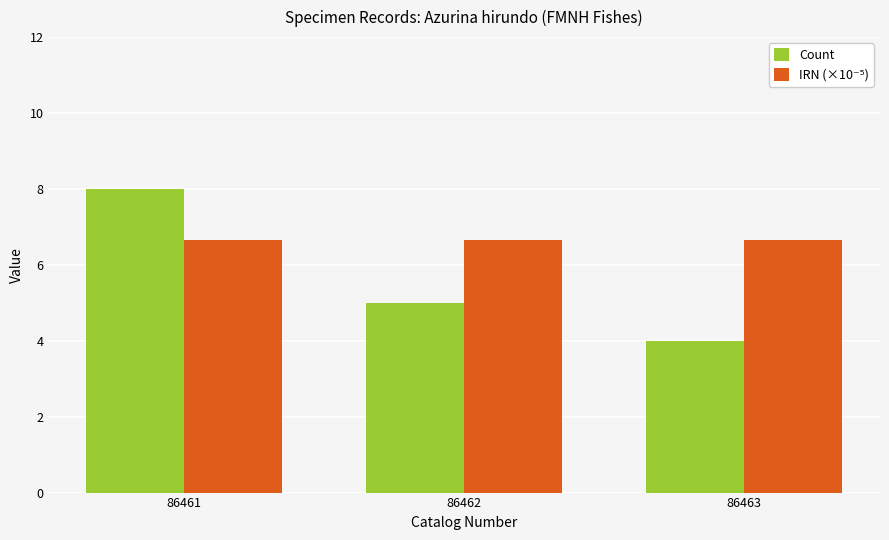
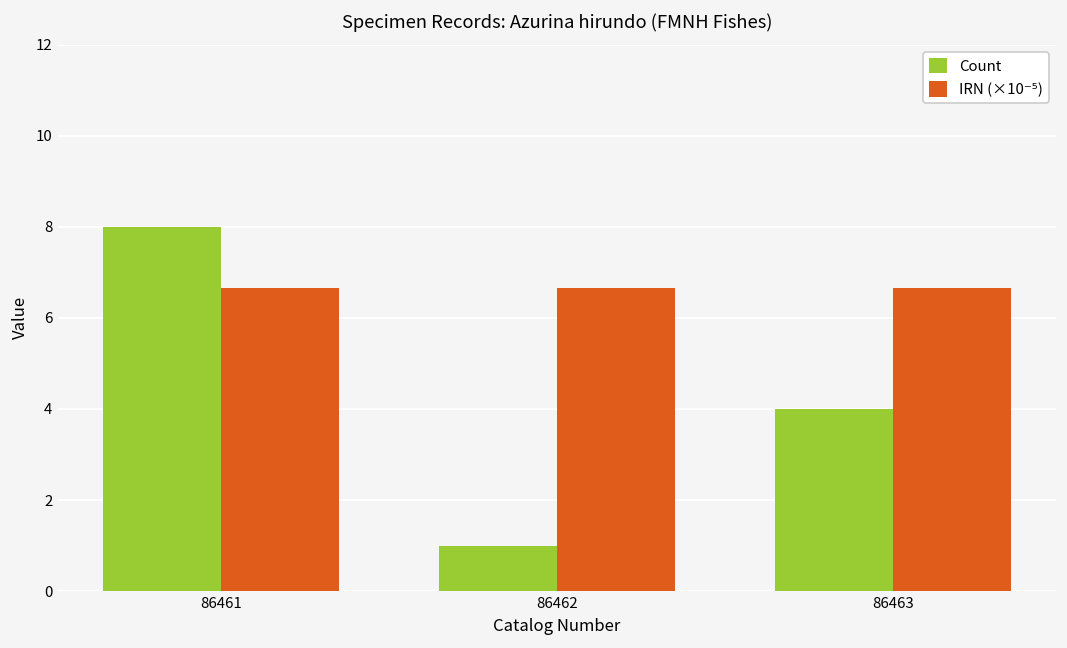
  {
    "Count": {
      "86461": 8,
-     "86462": 5,
+     "86462": 1,
      "86463": 4
    },
    "IRN (×10⁻⁵)": {
      "86461": 6.7,
      "86462": 6.7,
      "86463": 6.7
    }
  }
